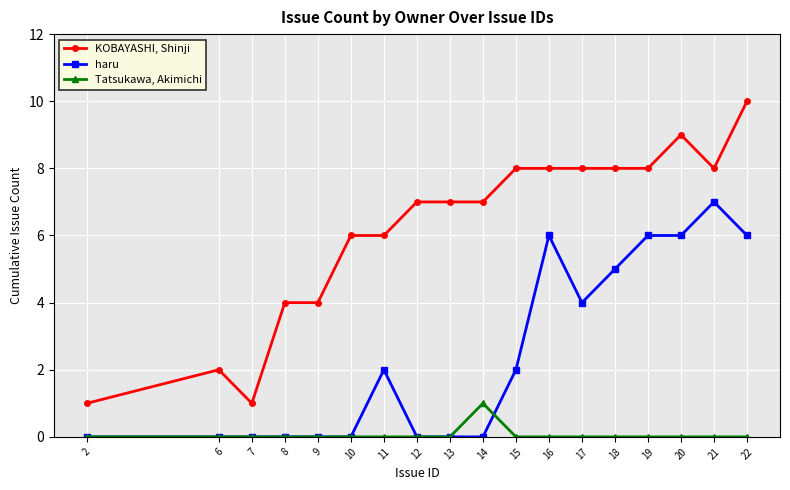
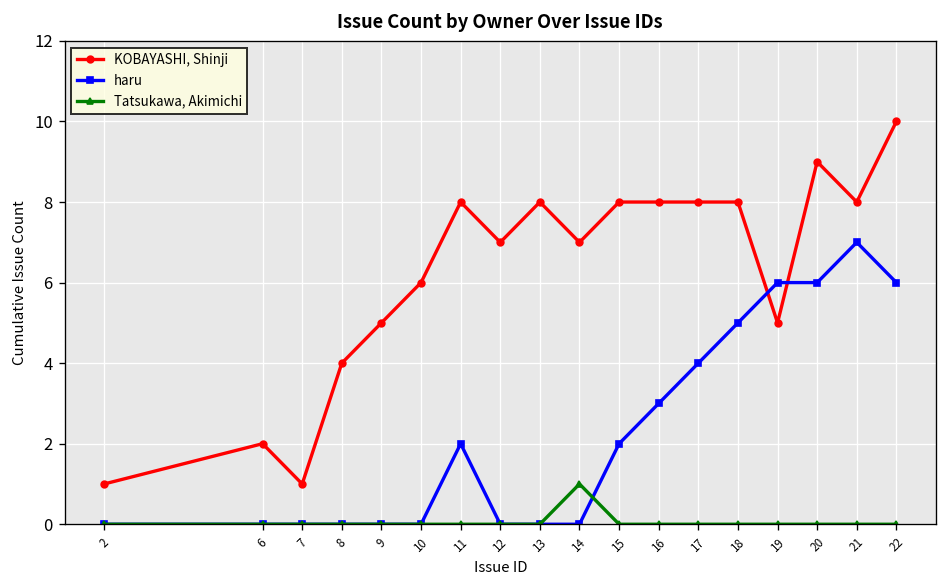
  {
    "KOBAYASHI, Shinji": {
      "2": 1,
      "6": 2,
      "7": 1,
      "8": 4,
-     "9": 4,
+     "9": 5,
      "10": 6,
-     "11": 6,
+     "11": 8,
      "12": 7,
-     "13": 7,
+     "13": 8,
      "14": 7,
      "15": 8,
      "16": 8,
      "17": 8,
      "18": 8,
-     "19": 8,
+     "19": 5,
      "20": 9,
      "21": 8,
      "22": 10
    },
    "haru": {
      "11": 2,
      "14": 0,
      "15": 2,
-     "16": 6,
+     "16": 3,
      "17": 4,
      "18": 5,
      "19": 6,
      "20": 6,
      "21": 7,
      "22": 6
    },
    "Tatsukawa, Akimichi": {
      "11": 0,
      "14": 1,
      "15": 0,
      "16": 0,
      "17": 0,
      "18": 0,
      "19": 0,
      "20": 0,
      "21": 0,
      "22": 0
    }
  }
